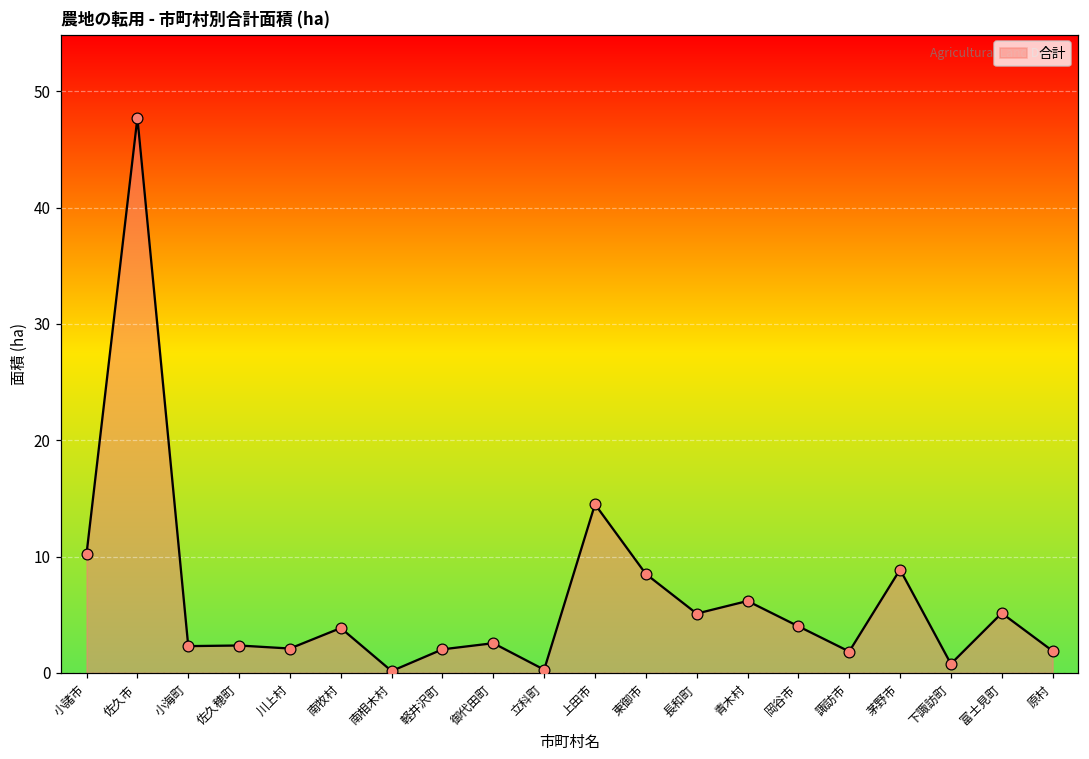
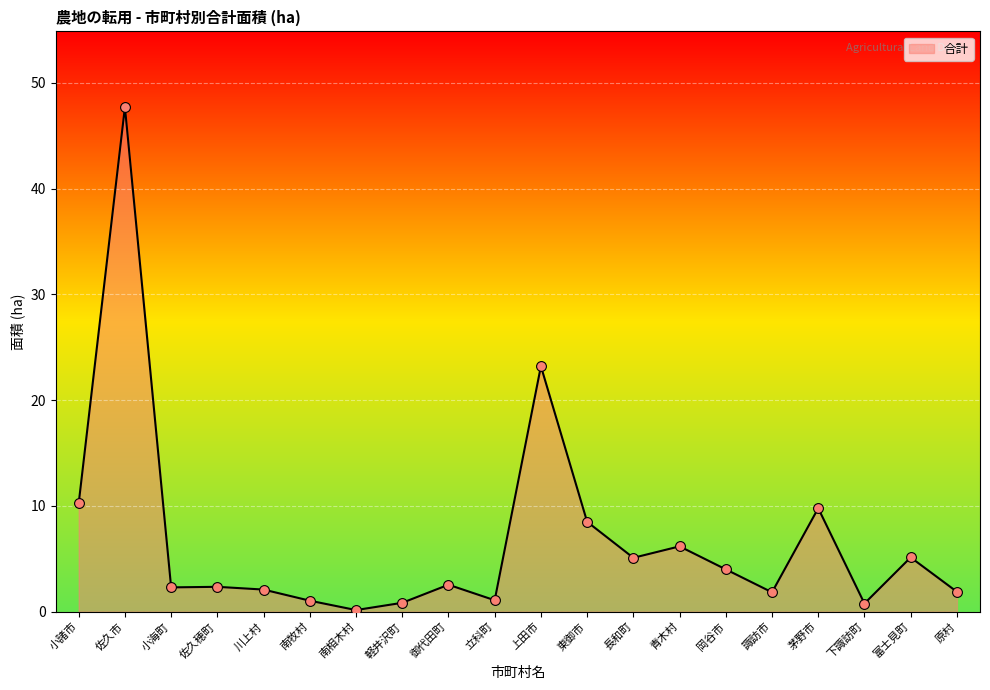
  {
    "小諸市": 10.3,
    "佐久市": 47.7,
    "小海町": 2.3,
    "佐久穂町": 2.4,
    "川上村": 2.1,
-   "南牧村": 3.9,
+   "南牧村": 1.0,
    "南相木村": 0.2,
-   "軽井沢町": 2.0,
+   "軽井沢町": 0.8,
    "御代田町": 2.6,
-   "立科町": 0.3,
-   "上田市": 14.5,
+   "立科町": 1.1,
+   "上田市": 23.2,
    "東御市": 8.5,
    "長和町": 5.1,
    "青木村": 6.2,
    "岡谷市": 4.0,
    "諏訪市": 1.8,
-   "茅野市": 8.9,
+   "茅野市": 9.8,
    "下諏訪町": 0.8,
    "富士見町": 5.1,
    "原村": 1.9
  }
